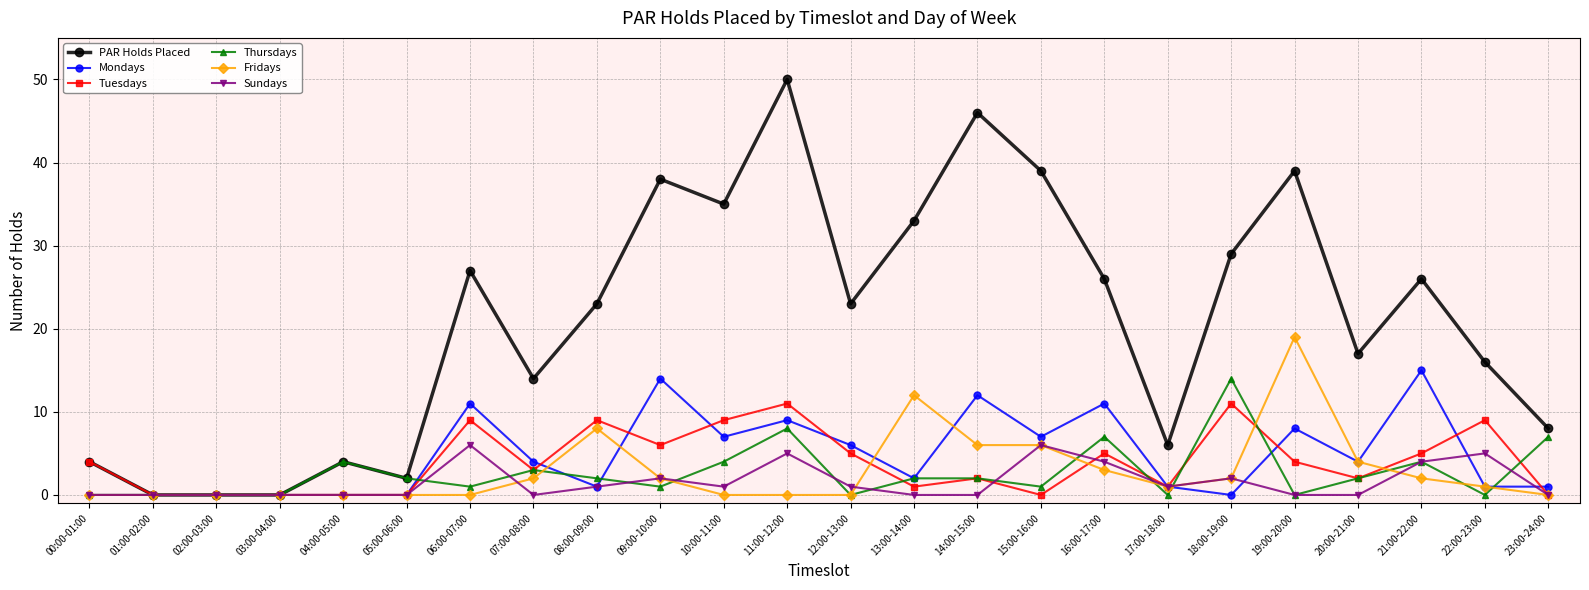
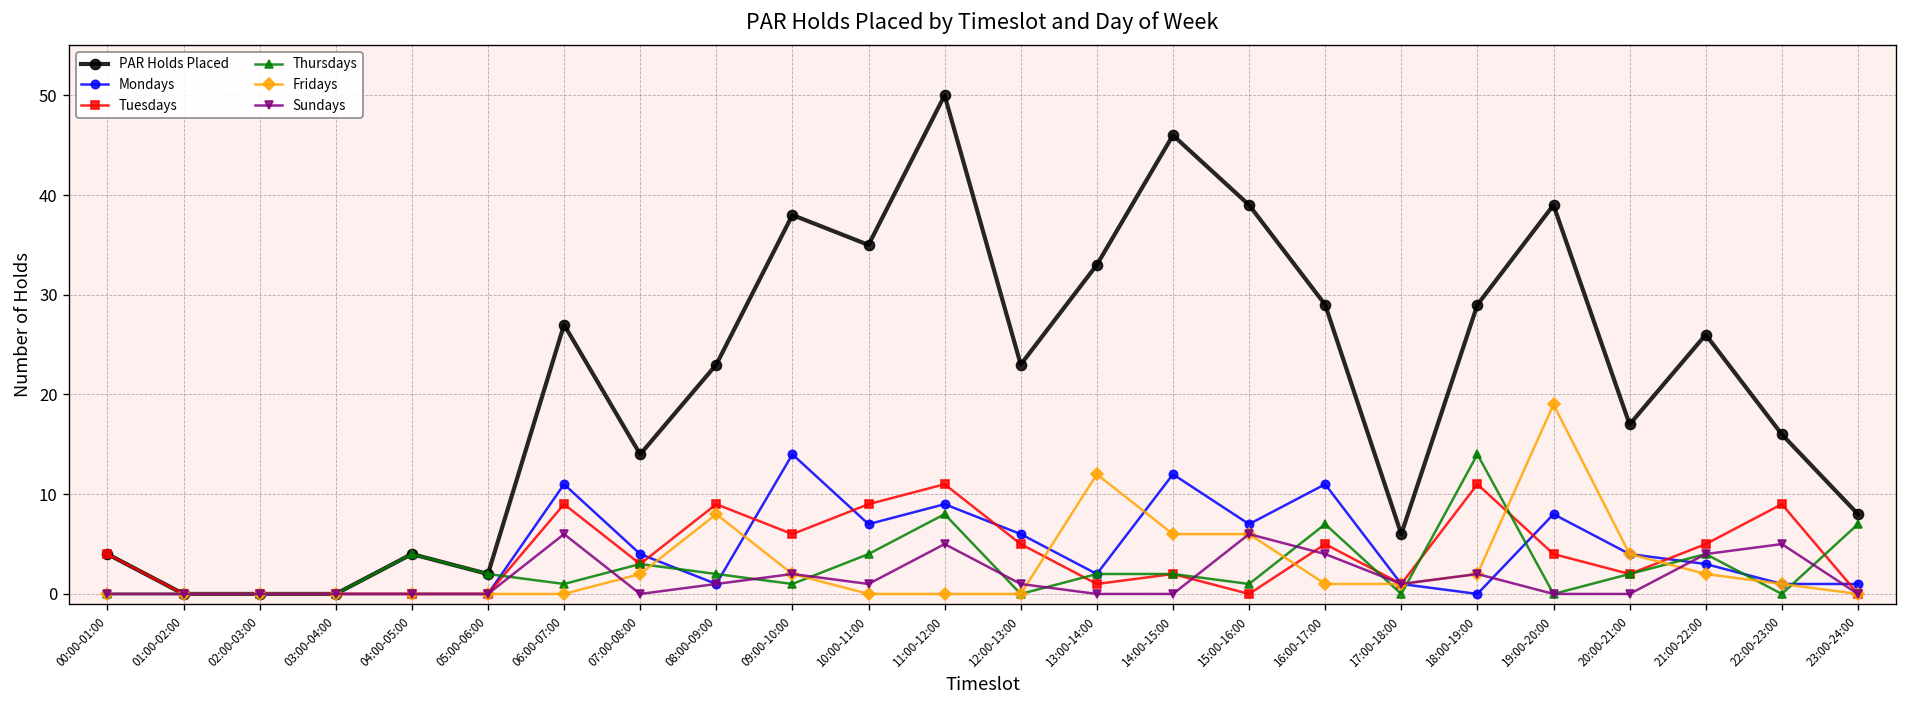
  {
    "PAR Holds Placed": {
      "06:00-07:00": 27,
      "07:00-08:00": 14,
      "08:00-09:00": 23,
      "09:00-10:00": 38,
      "10:00-11:00": 35,
      "11:00-12:00": 50,
      "12:00-13:00": 23,
      "13:00-14:00": 33,
      "14:00-15:00": 46,
      "15:00-16:00": 39,
-     "16:00-17:00": 26,
+     "16:00-17:00": 29,
      "17:00-18:00": 6,
      "18:00-19:00": 29,
      "19:00-20:00": 39,
      "20:00-21:00": 17,
      "21:00-22:00": 26,
      "22:00-23:00": 16,
      "23:00-24:00": 8
    },
    "Mondays": {
      "06:00-07:00": 11,
      "07:00-08:00": 4,
      "09:00-10:00": 14,
      "10:00-11:00": 7,
      "11:00-12:00": 9,
      "12:00-13:00": 6,
      "14:00-15:00": 12,
      "15:00-16:00": 7,
      "16:00-17:00": 11,
      "18:00-19:00": 0,
      "19:00-20:00": 8,
-     "21:00-22:00": 15,
+     "21:00-22:00": 3,
      "23:00-24:00": 1
    },
    "Tuesdays": {
      "06:00-07:00": 9,
      "08:00-09:00": 9,
      "09:00-10:00": 6,
      "10:00-11:00": 9,
      "11:00-12:00": 11,
      "12:00-13:00": 5,
      "13:00-14:00": 1,
      "15:00-16:00": 0,
      "16:00-17:00": 5,
      "18:00-19:00": 11,
      "19:00-20:00": 4,
      "21:00-22:00": 5,
      "22:00-23:00": 9
    },
    "Thursdays": {
      "06:00-07:00": 1,
      "08:00-09:00": 2,
      "09:00-10:00": 1,
      "10:00-11:00": 4,
      "11:00-12:00": 8,
      "15:00-16:00": 1,
      "16:00-17:00": 7,
      "17:00-18:00": 0,
      "18:00-19:00": 14,
      "22:00-23:00": 0,
      "23:00-24:00": 7
    },
    "Fridays": {
      "06:00-07:00": 0,
      "07:00-08:00": 2,
      "08:00-09:00": 8,
      "10:00-11:00": 0,
      "11:00-12:00": 0,
      "13:00-14:00": 12,
      "14:00-15:00": 6,
-     "16:00-17:00": 3,
+     "16:00-17:00": 1,
      "19:00-20:00": 19,
      "21:00-22:00": 2
    },
    "Sundays": {
      "06:00-07:00": 6,
      "07:00-08:00": 0,
      "10:00-11:00": 1,
      "11:00-12:00": 5,
      "12:00-13:00": 1,
      "13:00-14:00": 0,
      "14:00-15:00": 0,
      "16:00-17:00": 4,
      "20:00-21:00": 0,
      "22:00-23:00": 5
    }
  }
